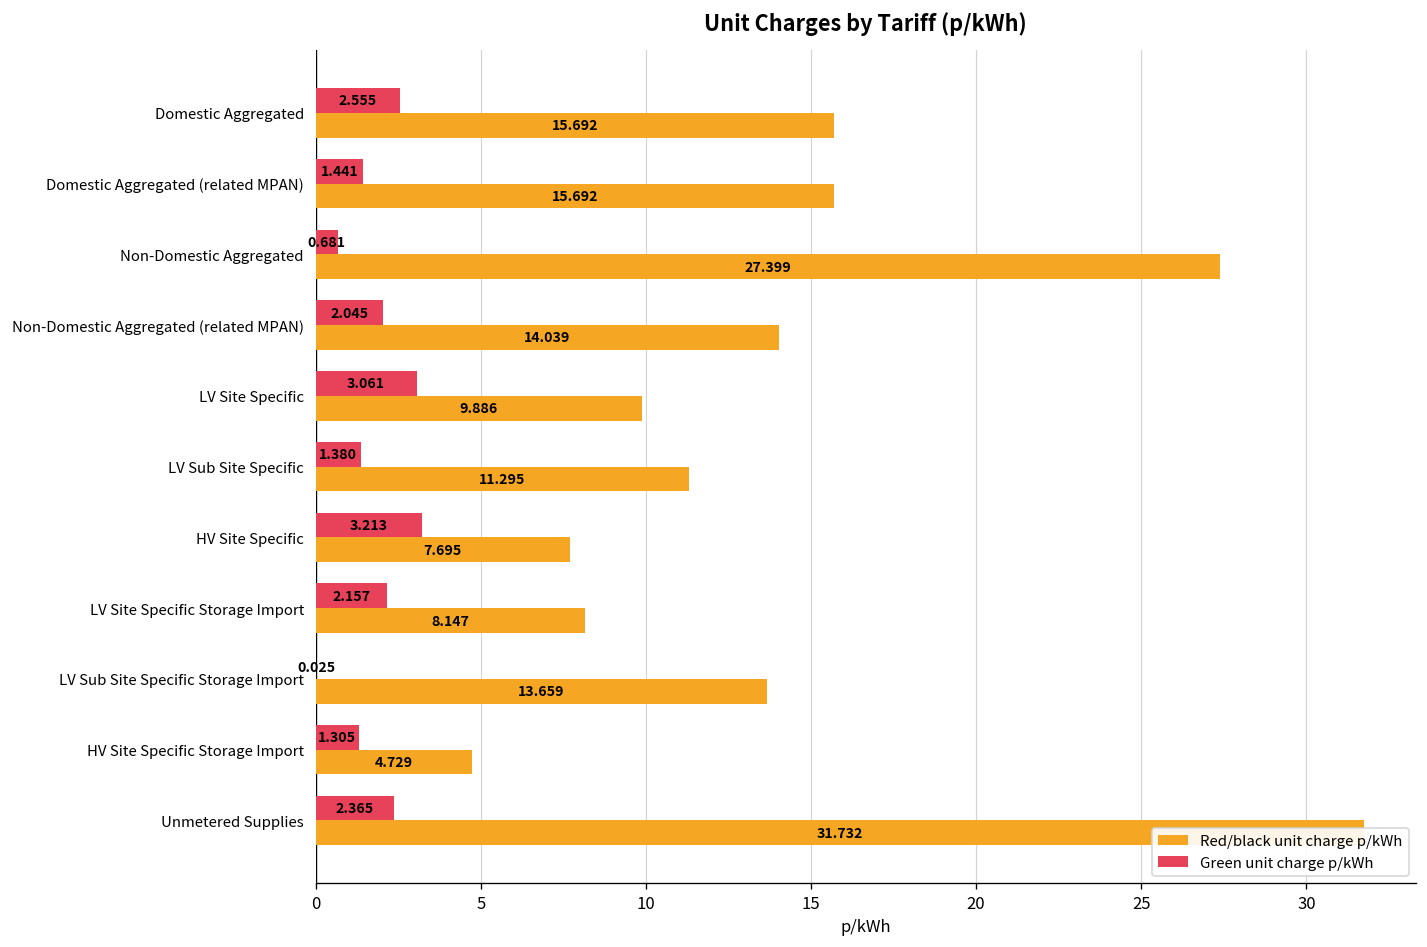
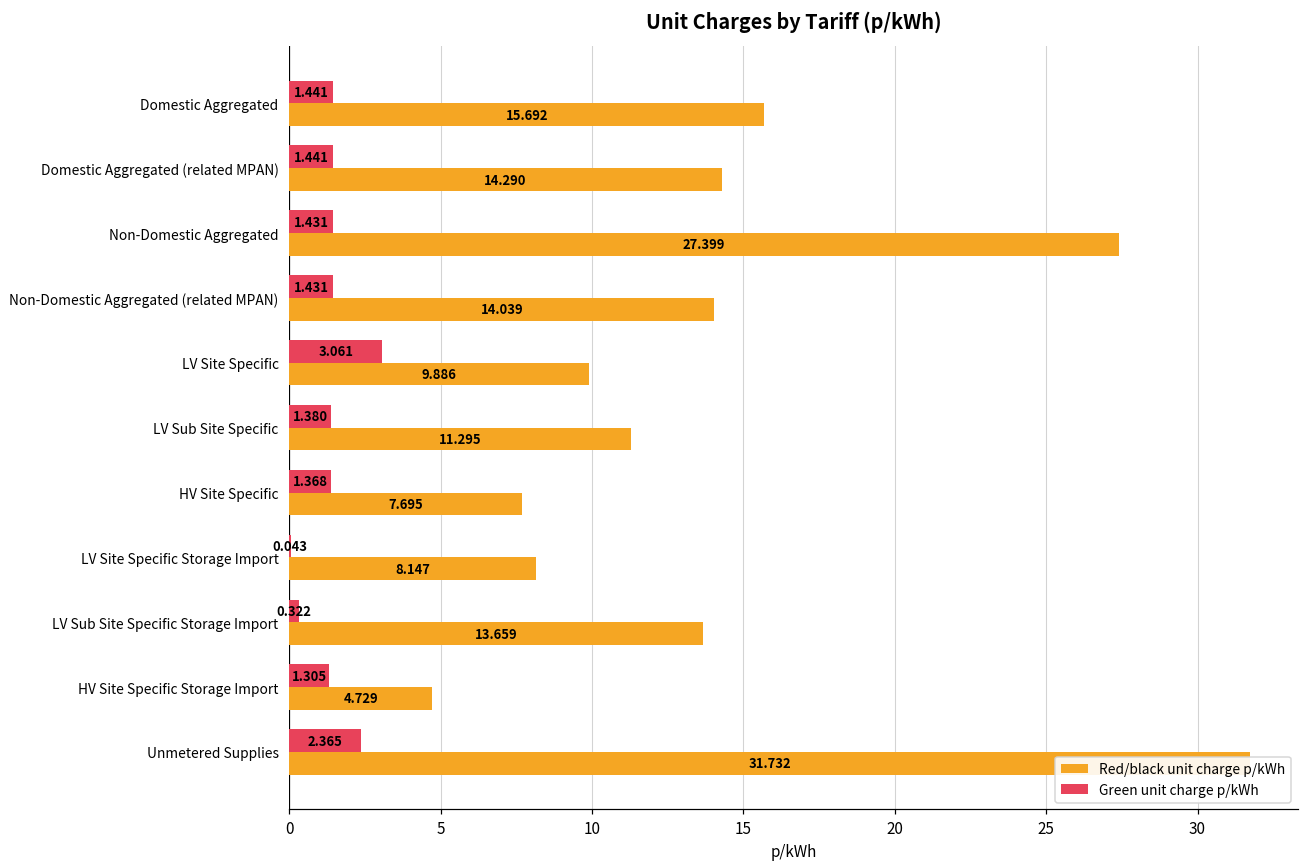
  {
    "Red/black unit charge p/kWh": {
      "Domestic Aggregated": 15.692,
-     "Domestic Aggregated (related MPAN)": 15.692,
+     "Domestic Aggregated (related MPAN)": 14.290,
      "Non-Domestic Aggregated": 27.399,
      "Non-Domestic Aggregated (related MPAN)": 14.039,
      "LV Site Specific": 9.886,
      "LV Sub Site Specific": 11.295,
      "HV Site Specific": 7.695,
      "LV Site Specific Storage Import": 8.147,
      "LV Sub Site Specific Storage Import": 13.659,
      "HV Site Specific Storage Import": 4.729
    },
    "Green unit charge p/kWh": {
-     "Domestic Aggregated": 2.555,
+     "Domestic Aggregated": 1.441,
      "Domestic Aggregated (related MPAN)": 1.441,
-     "Non-Domestic Aggregated": 0.681,
-     "Non-Domestic Aggregated (related MPAN)": 2.045,
+     "Non-Domestic Aggregated": 1.431,
+     "Non-Domestic Aggregated (related MPAN)": 1.431,
      "LV Site Specific": 3.061,
      "LV Sub Site Specific": 1.380,
-     "HV Site Specific": 3.213,
-     "LV Site Specific Storage Import": 2.157,
-     "LV Sub Site Specific Storage Import": 0.025,
+     "HV Site Specific": 1.368,
+     "LV Site Specific Storage Import": 0.043,
+     "LV Sub Site Specific Storage Import": 0.322,
      "HV Site Specific Storage Import": 1.305,
      "Unmetered Supplies": 2.365
    }
  }
